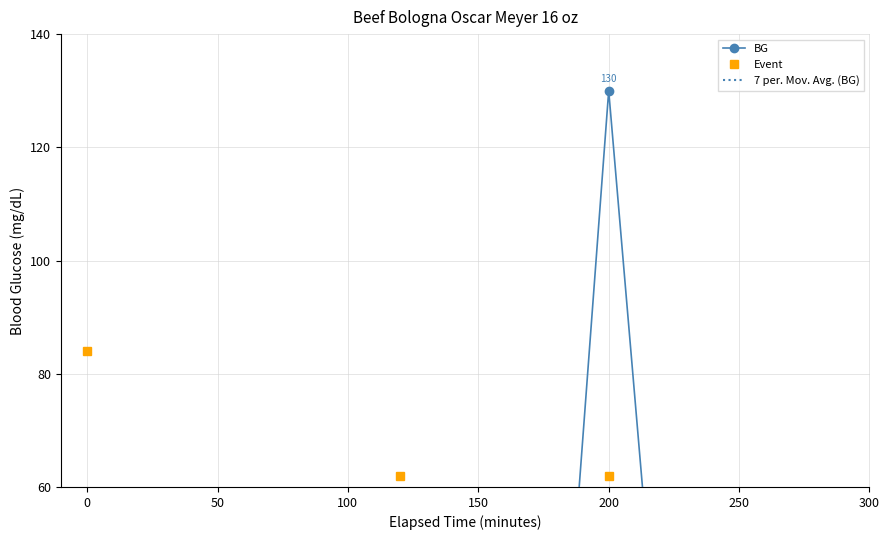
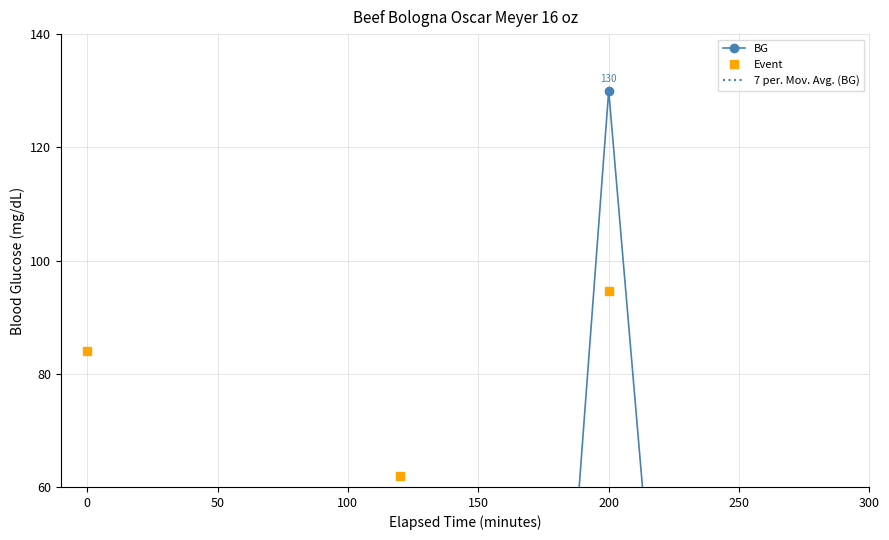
  {
    "Event": {
      "0": 84,
-     "200": 62
+     "200": 95
    }
  }
